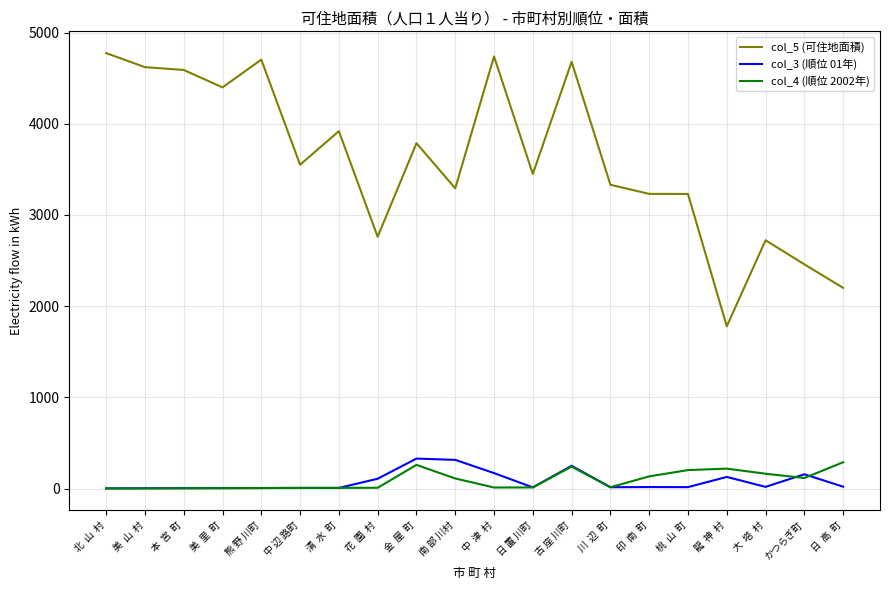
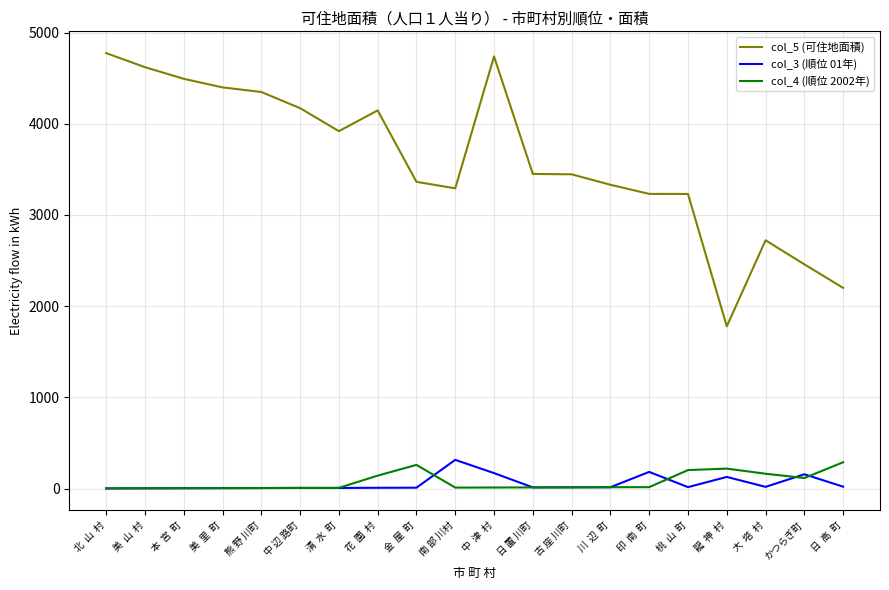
  {
    "col_5 (可住地面積)": {
      "北 山 村": 4800,
      "美 山 村": 4600,
-     "本 宮 町": 4600,
+     "本 宮 町": 4500,
      "美 里 町": 4400,
-     "熊 野 川町": 4700,
-     "中 辺 路町": 3500,
+     "熊 野 川町": 4300,
+     "中 辺 路町": 4200,
      "清 水 町": 3900,
-     "花 園 村": 2800,
-     "金 屋 町": 3800,
+     "花 園 村": 4100,
+     "金 屋 町": 3400,
      "南 部 川村": 3300,
      "中 津 村": 4700,
      "日 置 川町": 3400,
-     "古 座 川町": 4700,
+     "古 座 川町": 3400,
      "川 辺 町": 3300,
      "印 南 町": 3200,
      "桃 山 町": 3200,
      "龍 神 村": 1800,
      "大 塔 村": 2700,
      "かつらぎ町": 2500,
      "日 高 町": 2200
    },
    "col_3 (順位 01年)": {
-     "花 園 村": 100,
-     "金 屋 町": 300,
+     "花 園 村": 0,
+     "金 屋 町": 0,
      "南 部 川村": 300,
      "中 津 村": 200,
-     "古 座 川町": 200,
-     "印 南 町": 0,
+     "古 座 川町": 0,
+     "印 南 町": 200,
      "桃 山 町": 0,
      "龍 神 村": 100,
      "大 塔 村": 0,
      "かつらぎ町": 200,
      "日 高 町": 0
    },
    "col_4 (順位 2002年)": {
-     "花 園 村": 0,
+     "花 園 村": 100,
      "金 屋 町": 300,
-     "南 部 川村": 100,
+     "南 部 川村": 0,
      "中 津 村": 0,
-     "古 座 川町": 200,
-     "印 南 町": 100,
+     "古 座 川町": 0,
+     "印 南 町": 0,
      "桃 山 町": 200,
      "龍 神 村": 200,
      "大 塔 村": 200,
      "かつらぎ町": 100,
      "日 高 町": 300
    }
  }
